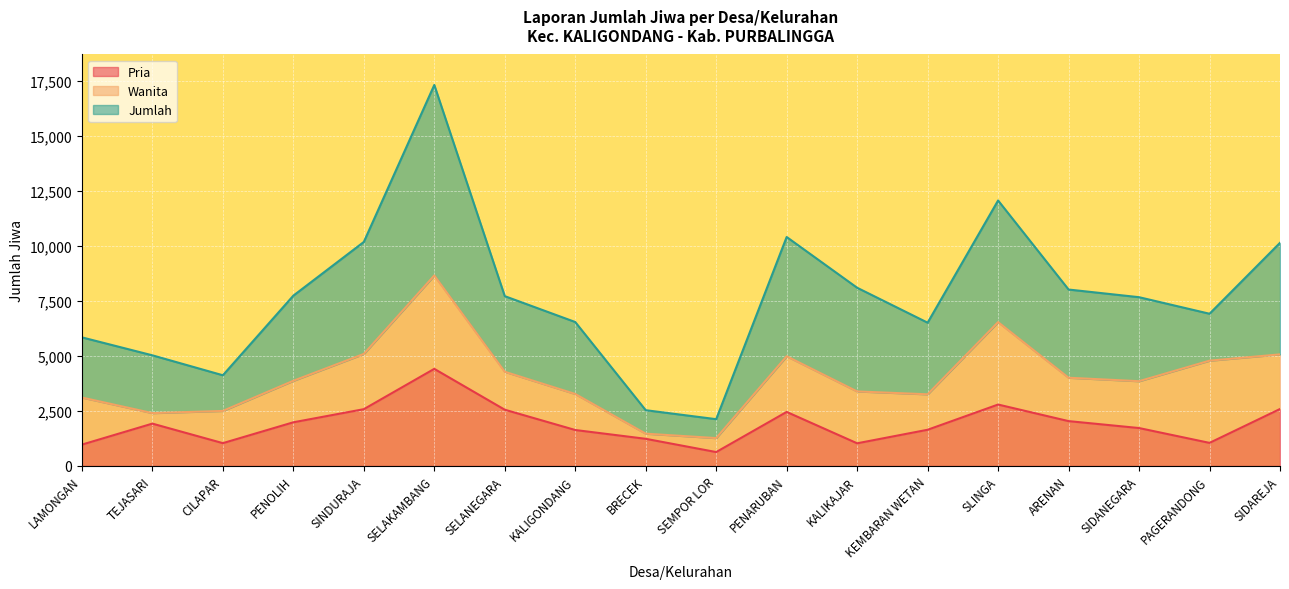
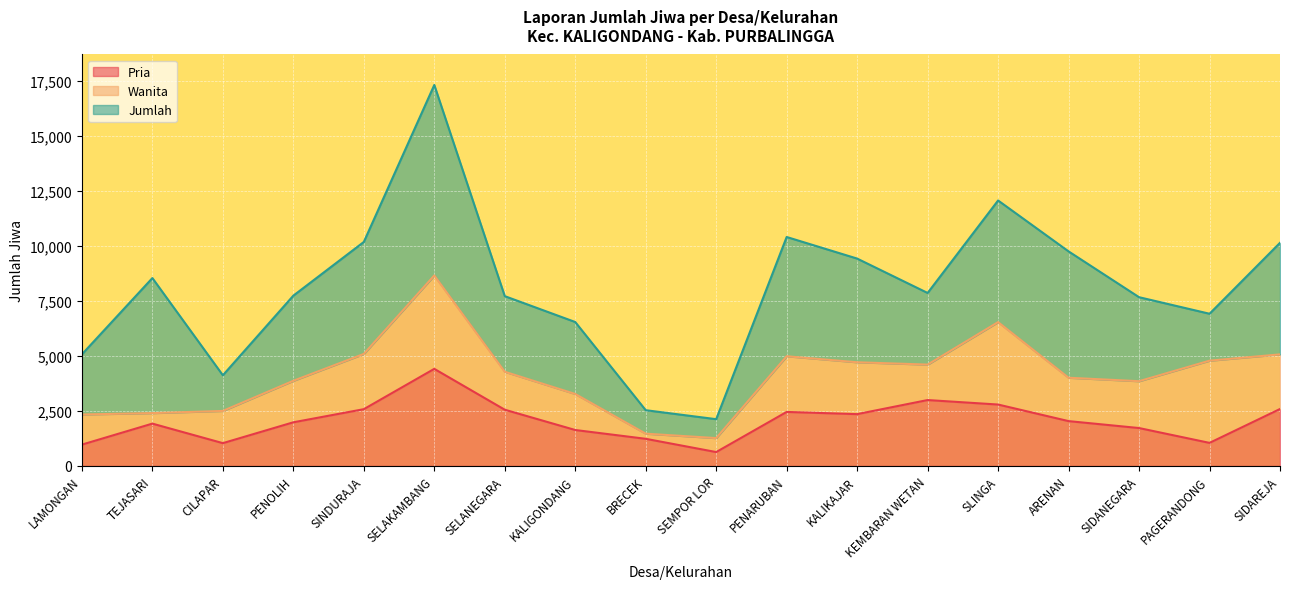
  {
    "Pria": {
      "LAMONGAN": "1,000",
      "TEJASARI": "1,900",
      "CILAPAR": "1,000",
      "PENOLIH": "2,000",
      "SINDURAJA": "2,600",
      "SELAKAMBANG": "4,400",
      "SELANEGARA": "2,600",
      "KALIGONDANG": "1,600",
      "BRECEK": "1,200",
      "SEMPOR LOR": "600",
      "PENARUBAN": "2,500",
-     "KALIKAJAR": "1,000",
-     "KEMBARAN WETAN": "1,600",
+     "KALIKAJAR": "2,400",
+     "KEMBARAN WETAN": "3,000",
      "SLINGA": "2,800",
      "ARENAN": "2,000",
      "SIDANEGARA": "1,700",
      "PAGERANDONG": "1,000",
      "SIDAREJA": "2,600"
    },
    "Wanita": {
-     "LAMONGAN": "2,100",
+     "LAMONGAN": "1,400",
      "TEJASARI": "500",
      "CILAPAR": "1,500",
      "PENOLIH": "1,900",
      "SINDURAJA": "2,500",
      "SELAKAMBANG": "4,200",
      "SELANEGARA": "1,700",
      "KALIGONDANG": "1,600",
      "BRECEK": "200",
      "SEMPOR LOR": "600",
      "PENARUBAN": "2,500",
      "KALIKAJAR": "2,400",
      "KEMBARAN WETAN": "1,600",
      "SLINGA": "3,700",
      "ARENAN": "2,000",
      "SIDANEGARA": "2,100",
      "PAGERANDONG": "3,700",
      "SIDAREJA": "2,500"
    },
    "Jumlah": {
      "LAMONGAN": "2,700",
-     "TEJASARI": "2,600",
+     "TEJASARI": "6,100",
      "CILAPAR": "1,600",
      "PENOLIH": "3,900",
      "SINDURAJA": "5,100",
      "SELAKAMBANG": "8,700",
      "SELANEGARA": "3,400",
      "KALIGONDANG": "3,300",
      "BRECEK": "1,100",
      "SEMPOR LOR": "900",
      "PENARUBAN": "5,400",
      "KALIKAJAR": "4,700",
      "KEMBARAN WETAN": "3,300",
      "SLINGA": "5,500",
-     "ARENAN": "4,000",
+     "ARENAN": "5,700",
      "SIDANEGARA": "3,800",
      "PAGERANDONG": "2,100",
      "SIDAREJA": "5,100"
    }
  }
